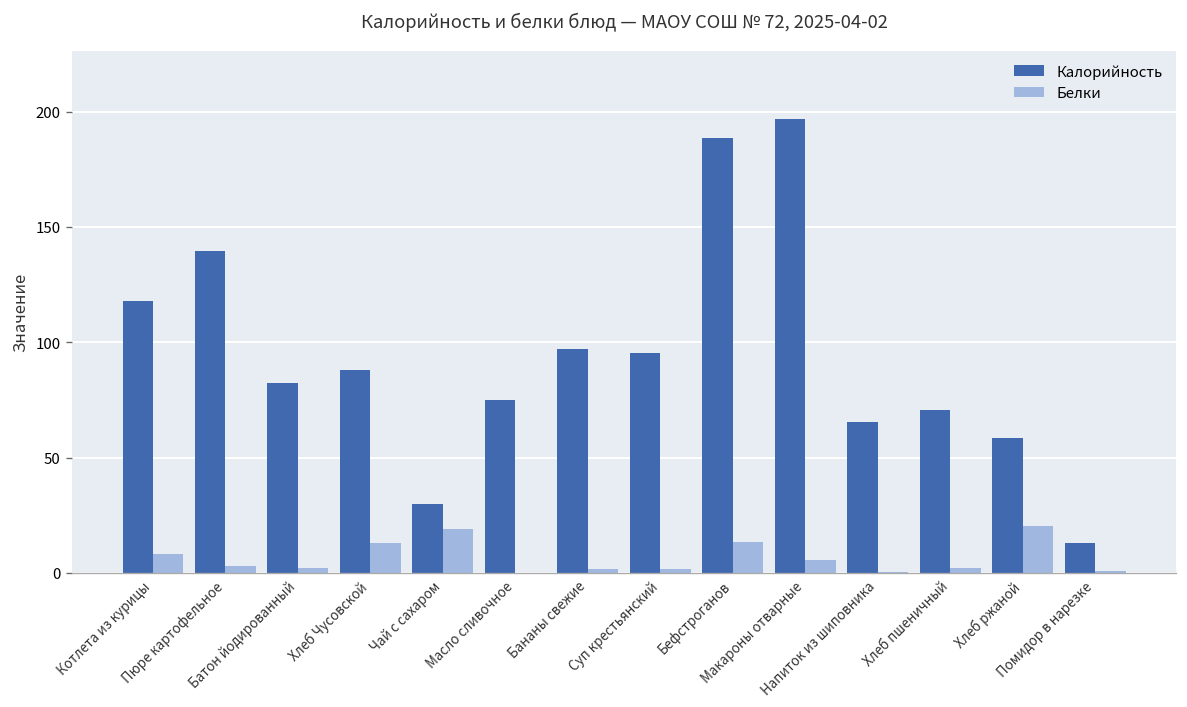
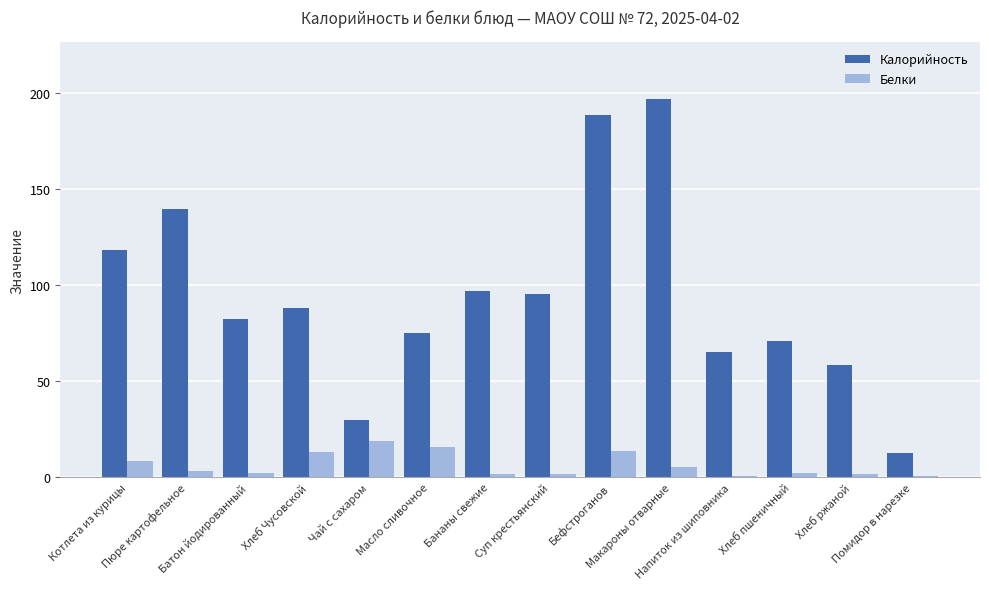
  {
    "Калорийность": {
      "Котлета из курицы": 118,
      "Пюре картофельное": 139,
      "Батон йодированный": 83,
      "Хлеб Чусовской": 88,
      "Чай с сахаром": 30,
      "Масло сливочное": 75,
      "Бананы свежие": 97,
      "Суп крестьянский": 96,
      "Бефстроганов": 188,
      "Макароны отварные": 197,
      "Напиток из шиповника": 65,
      "Хлеб пшеничный": 71,
      "Хлеб ржаной": 59,
      "Помидор в нарезке": 13
    },
    "Белки": {
      "Котлета из курицы": 8,
      "Пюре картофельное": 3,
      "Батон йодированный": 2,
      "Хлеб Чусовской": 13,
      "Чай с сахаром": 19,
-     "Масло сливочное": 0,
+     "Масло сливочное": 16,
      "Бананы свежие": 2,
      "Суп крестьянский": 2,
      "Бефстроганов": 14,
      "Макароны отварные": 5,
      "Хлеб пшеничный": 2,
-     "Хлеб ржаной": 20
+     "Хлеб ржаной": 2
    }
  }
